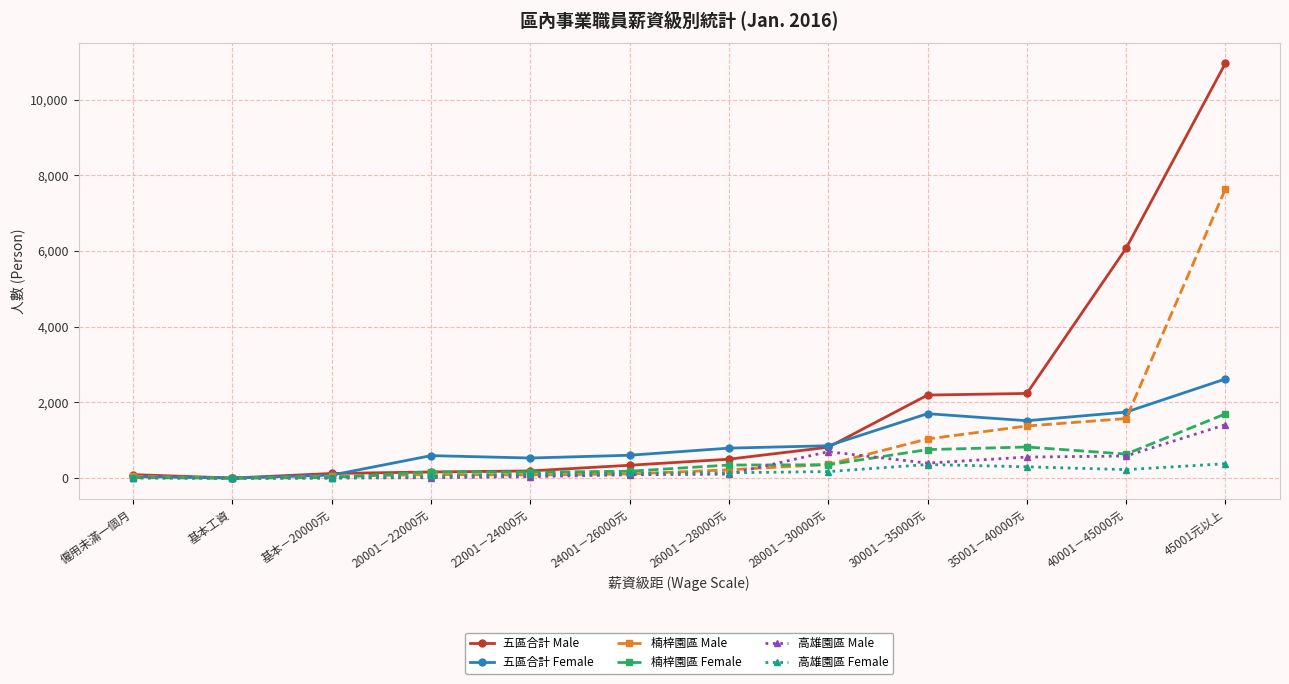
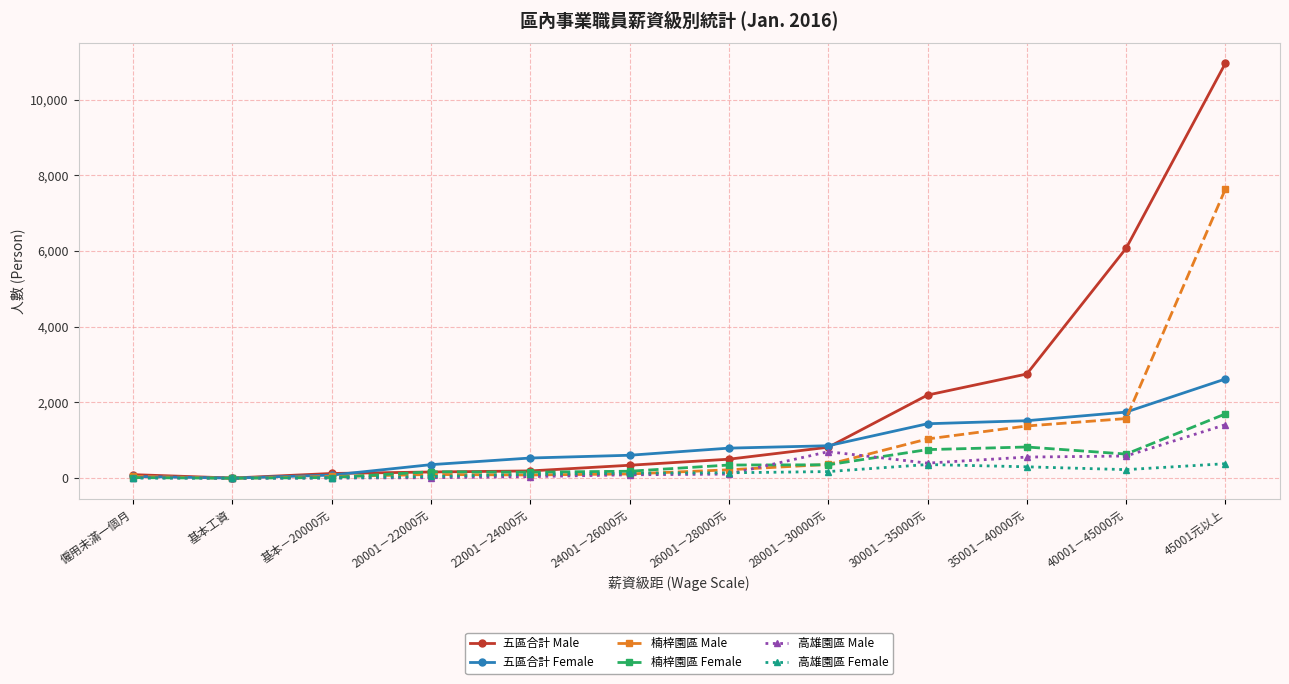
  {
    "五區合計 Male": {
      "24001－26000元": "300",
      "26001－28000元": "500",
      "30001－35000元": "2,200",
-     "35001－40000元": "2,200",
+     "35001－40000元": "2,800",
      "40001－45000元": "6,100",
      "45001元以上": "11,000"
    },
    "五區合計 Female": {
-     "20001－22000元": "600",
+     "20001－22000元": "400",
      "22001－24000元": "500",
      "24001－26000元": "600",
      "26001－28000元": "800",
-     "30001－35000元": "1,700",
+     "30001－35000元": "1,400",
      "35001－40000元": "1,500",
      "40001－45000元": "1,700",
      "45001元以上": "2,600"
    },
    "楠梓園區 Male": {
      "26001－28000元": "200",
      "30001－35000元": "1,000",
      "35001－40000元": "1,400",
      "40001－45000元": "1,600",
      "45001元以上": "7,600"
    },
    "高雄園區 Male": {
      "28001－30000元": "700",
      "35001－40000元": "600",
      "45001元以上": "1,400"
    }
  }
